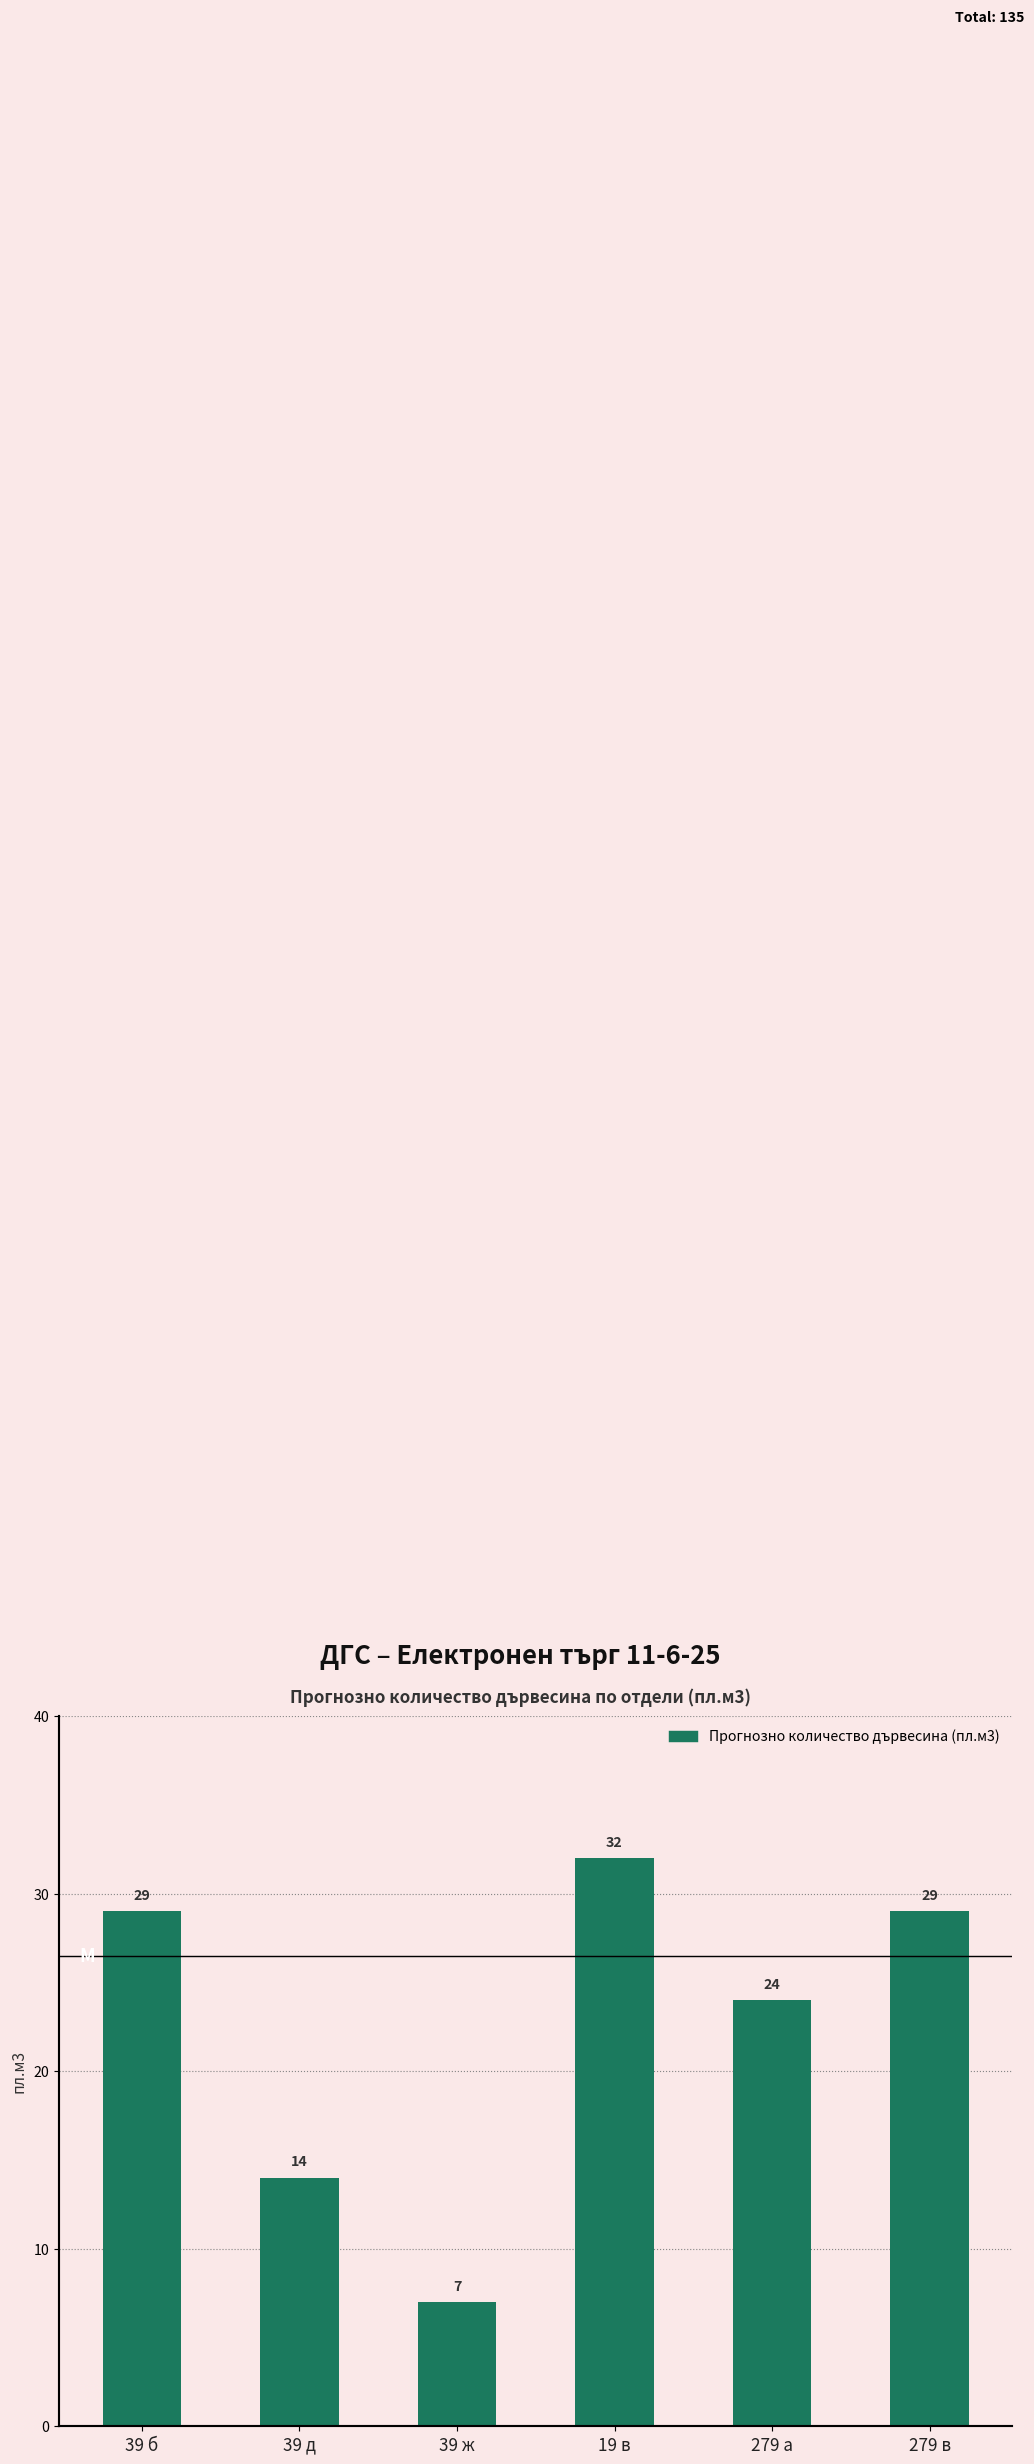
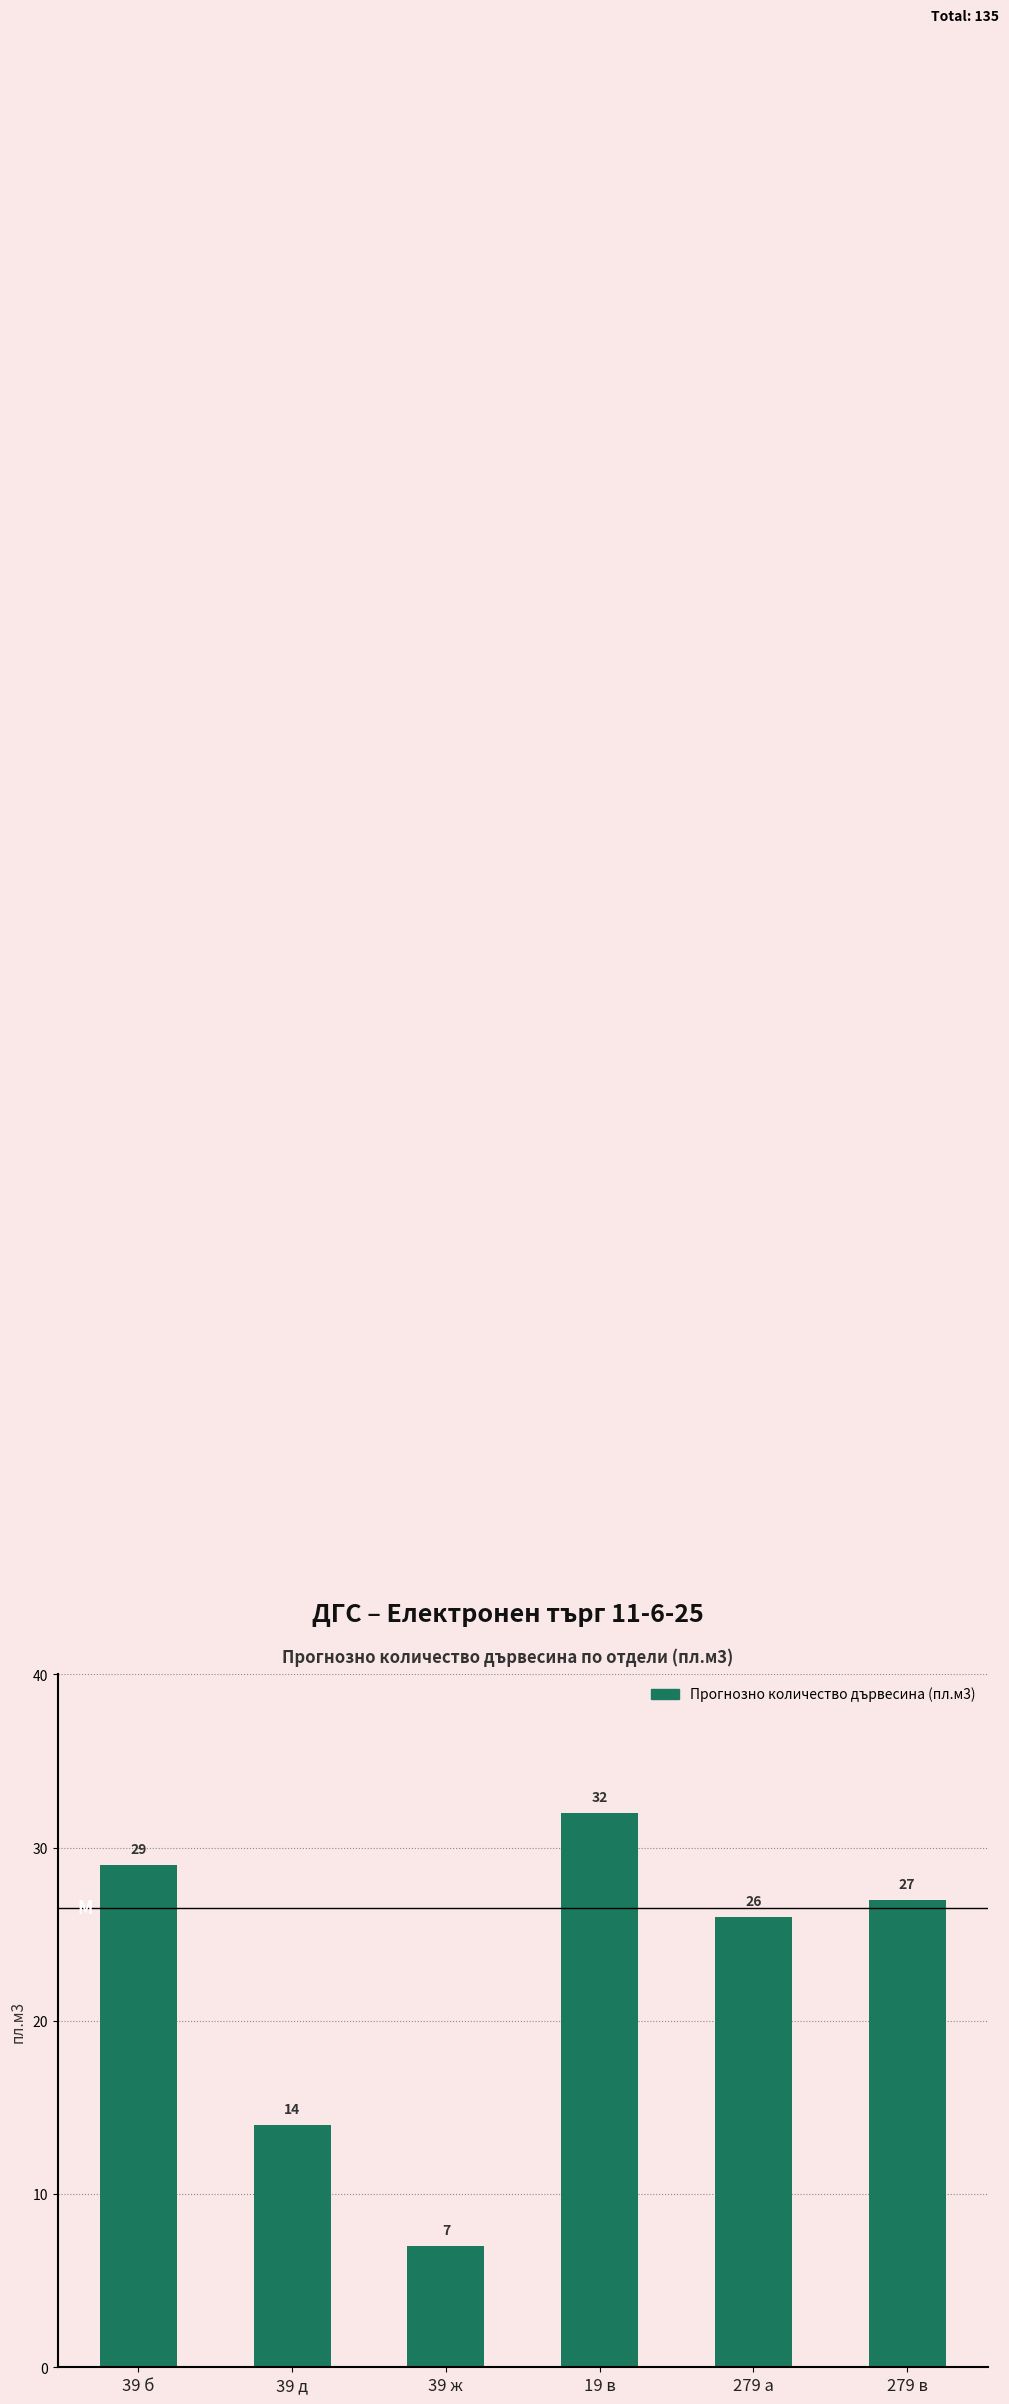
  {
    "39 б": 29,
    "39 д": 14,
    "39 ж": 7,
    "19 в": 32,
-   "279 а": 24,
-   "279 в": 29
+   "279 а": 26,
+   "279 в": 27
  }
